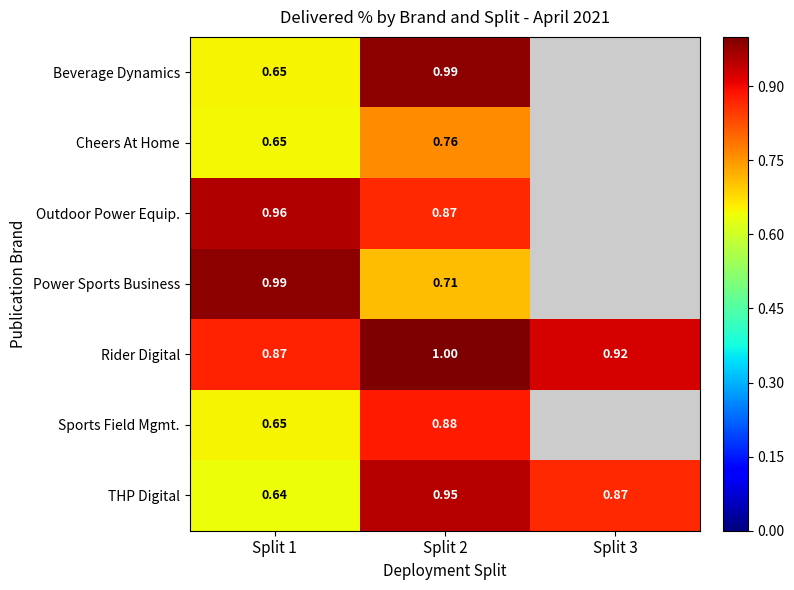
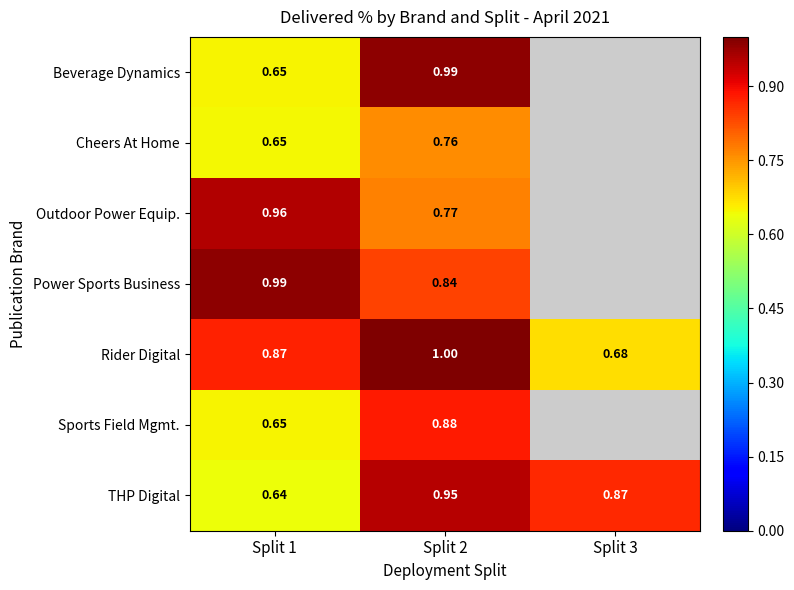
  {
    "Beverage Dynamics": {
      "Split 1": 0.65,
      "Split 2": 0.99
    },
    "Cheers At Home": {
      "Split 1": 0.65,
      "Split 2": 0.76
    },
    "Outdoor Power Equip.": {
      "Split 1": 0.96,
-     "Split 2": 0.87
+     "Split 2": 0.77
    },
    "Power Sports Business": {
      "Split 1": 0.99,
-     "Split 2": 0.71
+     "Split 2": 0.84
    },
    "Rider Digital": {
      "Split 1": 0.87,
      "Split 2": 1.00,
-     "Split 3": 0.92
+     "Split 3": 0.68
    },
    "Sports Field Mgmt.": {
      "Split 1": 0.65,
      "Split 2": 0.88
    },
    "THP Digital": {
      "Split 1": 0.64,
      "Split 2": 0.95,
      "Split 3": 0.87
    }
  }
